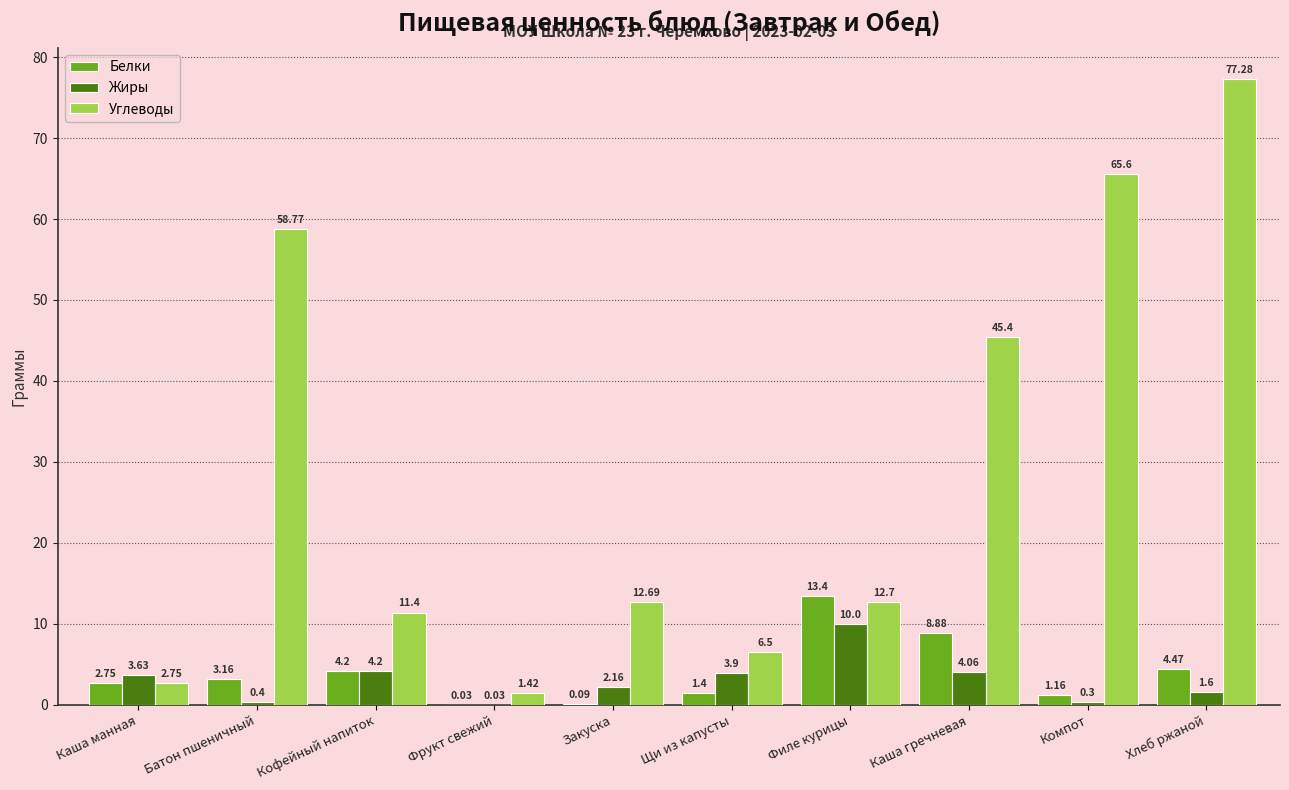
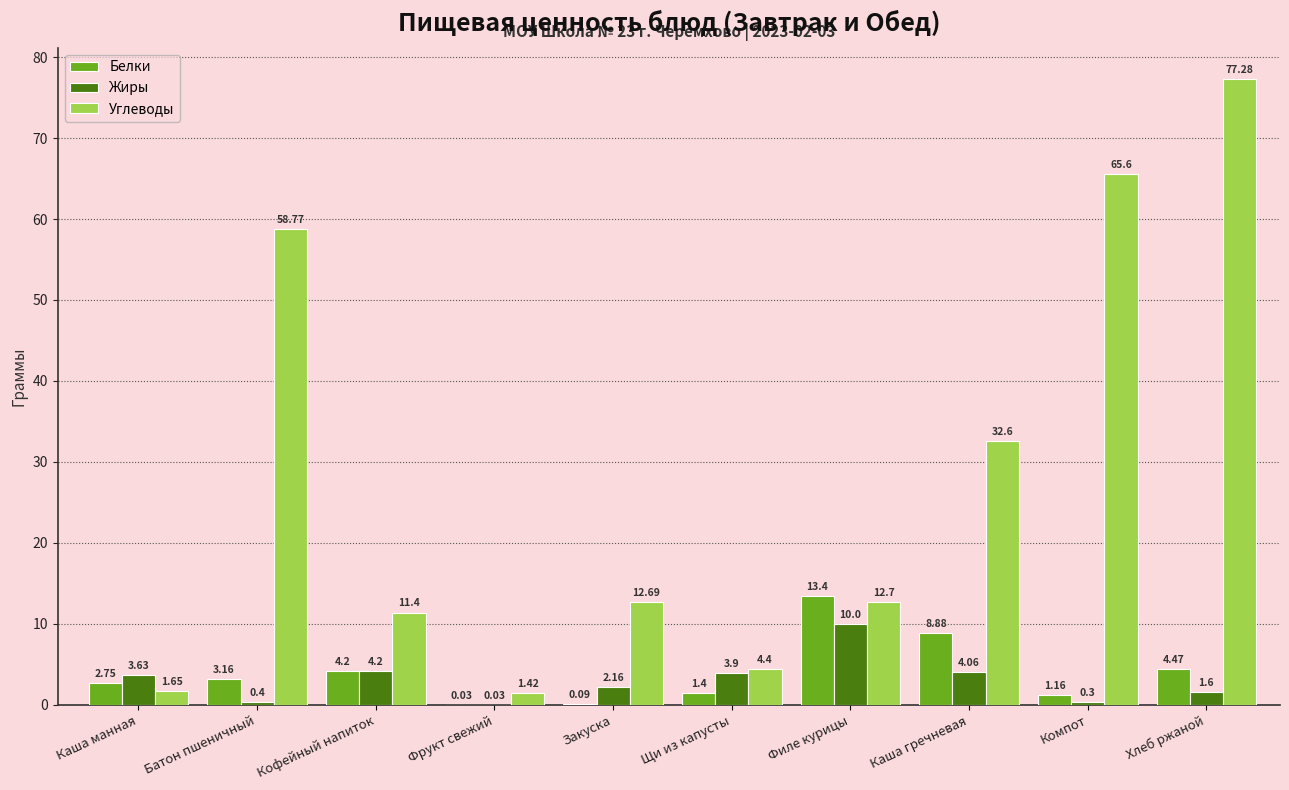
  {
    "Углеводы": {
-     "Каша манная": 2.75,
+     "Каша манная": 1.65,
      "Батон пшеничный": 58.77,
      "Кофейный напиток": 11.4,
      "Фрукт свежий": 1.42,
      "Закуска": 12.69,
-     "Щи из капусты": 6.5,
+     "Щи из капусты": 4.4,
      "Филе курицы": 12.7,
-     "Каша гречневая": 45.4,
+     "Каша гречневая": 32.6,
      "Компот": 65.6,
      "Хлеб ржаной": 77.28
    }
  }
